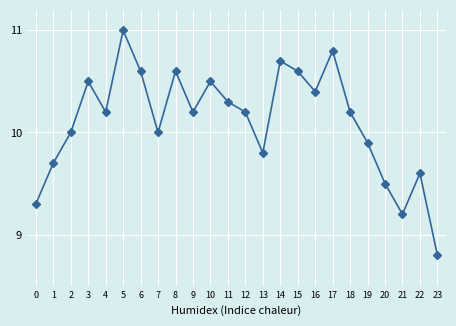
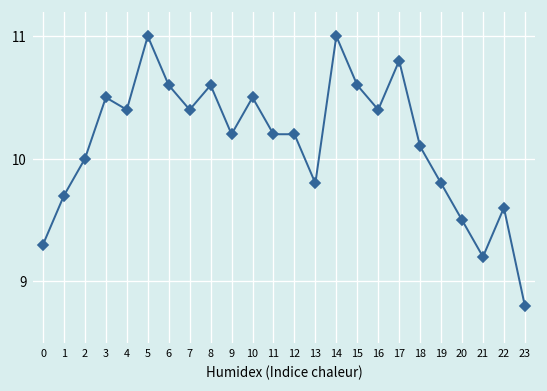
  {
    "0": 9.3,
    "1": 9.7,
    "2": 10.0,
    "3": 10.5,
-   "4": 10.2,
+   "4": 10.4,
    "5": 11.0,
    "6": 10.6,
-   "7": 10.0,
+   "7": 10.4,
    "8": 10.6,
    "9": 10.2,
    "10": 10.5,
-   "11": 10.3,
+   "11": 10.2,
    "12": 10.2,
    "13": 9.8,
-   "14": 10.7,
+   "14": 11.0,
    "15": 10.6,
    "16": 10.4,
    "17": 10.8,
-   "18": 10.2,
-   "19": 9.9,
+   "18": 10.1,
+   "19": 9.8,
    "20": 9.5,
    "21": 9.2,
    "22": 9.6,
    "23": 8.8
  }
